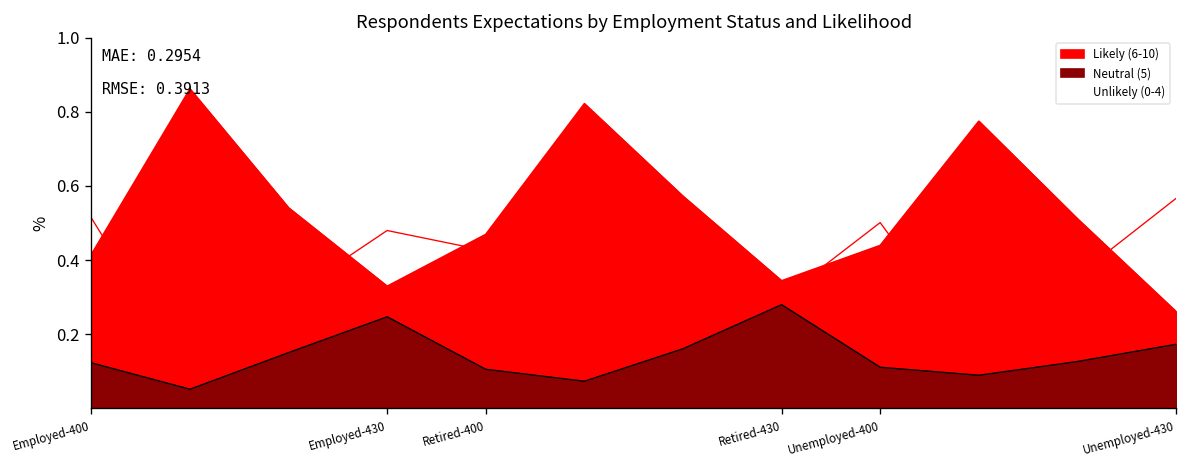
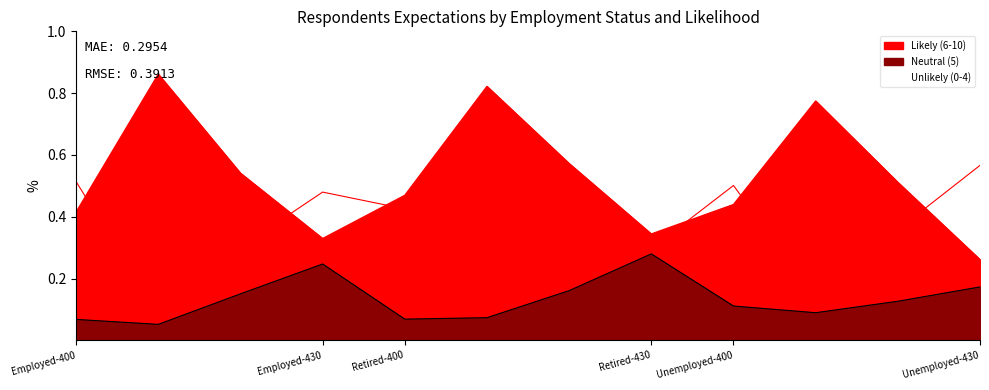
  {
    "Likely (6-10)": {
      "Employed-400": 0.41,
      "Employed-430": 0.33,
      "Retired-400": 0.47,
      "Retired-430": 0.34,
      "Unemployed-400": 0.44,
      "Unemployed-430": 0.26
    },
    "Neutral (5)": {
-     "Employed-400": 0.12,
+     "Employed-400": 0.07,
      "Employed-430": 0.25,
-     "Retired-400": 0.11,
+     "Retired-400": 0.07,
      "Retired-430": 0.28,
      "Unemployed-400": 0.11,
      "Unemployed-430": 0.17
    },
    "Unlikely (0-4)": {
      "Employed-400": 0.51,
      "Employed-430": 0.48,
      "Retired-400": 0.43,
      "Retired-430": 0.30,
      "Unemployed-400": 0.50,
      "Unemployed-430": 0.57
    }
  }
